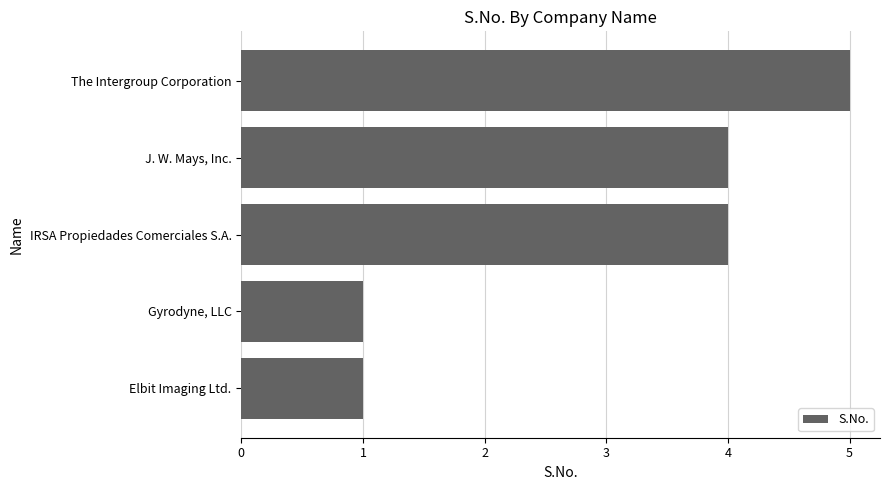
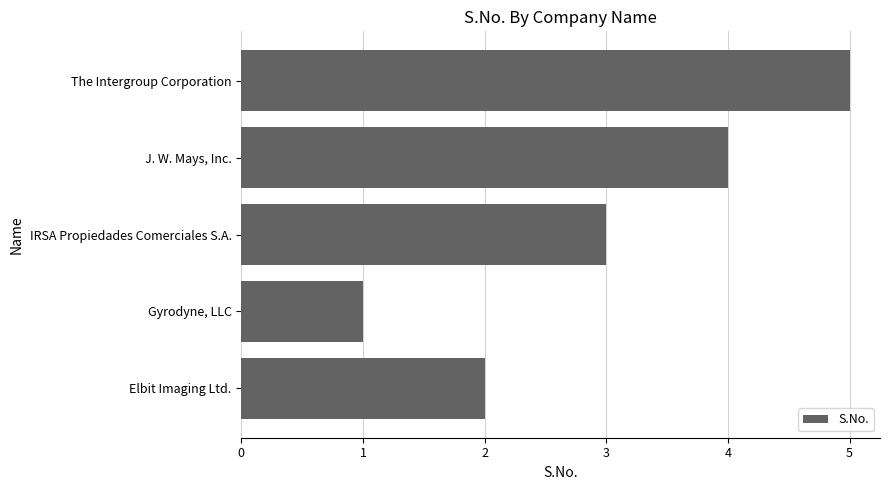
  {
    "The Intergroup Corporation": 5,
    "J. W. Mays, Inc.": 4,
-   "IRSA Propiedades Comerciales S.A.": 4,
+   "IRSA Propiedades Comerciales S.A.": 3,
    "Gyrodyne, LLC": 1,
-   "Elbit Imaging Ltd.": 1
+   "Elbit Imaging Ltd.": 2
  }
